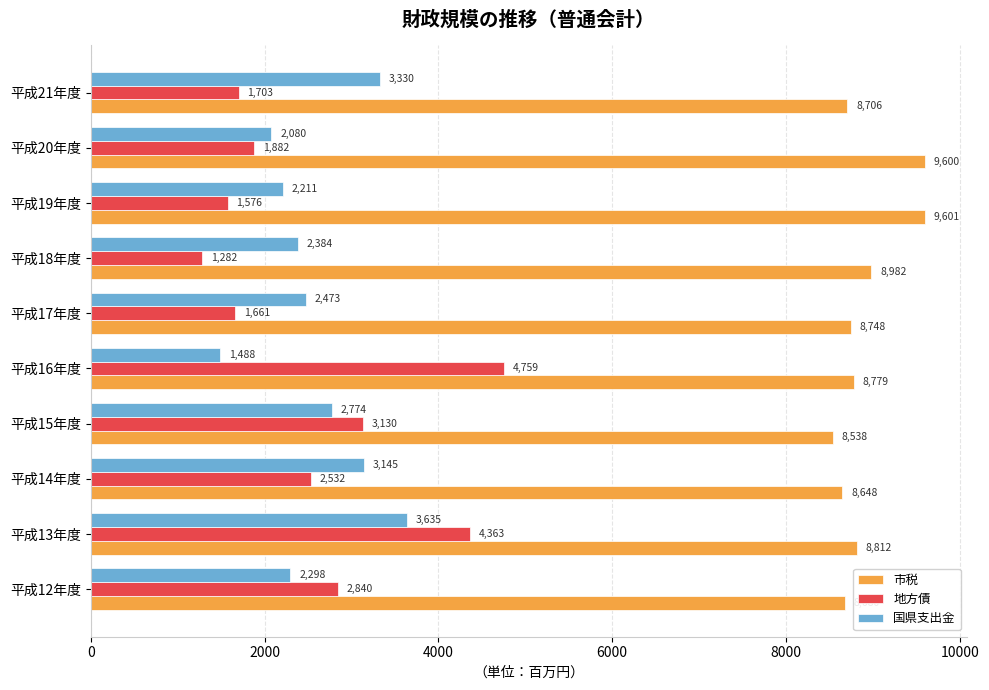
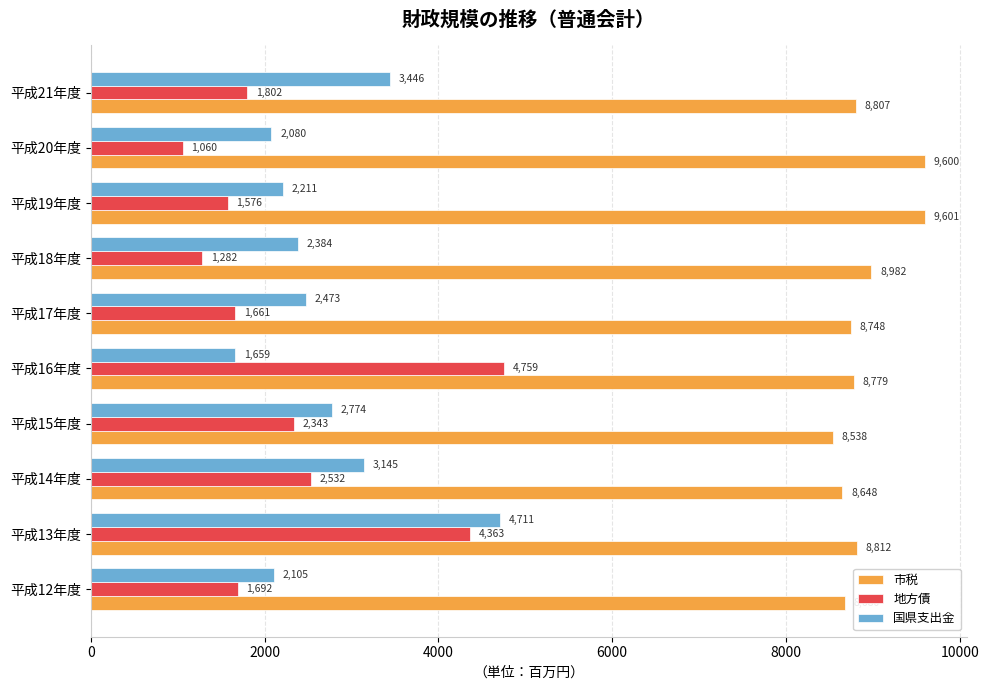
  {
    "市税": {
-     "平成21年度": "8,706",
+     "平成21年度": "8,807",
      "平成20年度": "9,600",
      "平成19年度": "9,601",
      "平成18年度": "8,982",
      "平成17年度": "8,748",
      "平成16年度": "8,779",
      "平成15年度": "8,538",
      "平成14年度": "8,648",
      "平成13年度": "8,812"
    },
    "地方債": {
-     "平成21年度": "1,703",
-     "平成20年度": "1,882",
+     "平成21年度": "1,802",
+     "平成20年度": "1,060",
      "平成19年度": "1,576",
      "平成18年度": "1,282",
      "平成17年度": "1,661",
      "平成16年度": "4,759",
-     "平成15年度": "3,130",
+     "平成15年度": "2,343",
      "平成14年度": "2,532",
      "平成13年度": "4,363",
-     "平成12年度": "2,840"
+     "平成12年度": "1,692"
    },
    "国県支出金": {
-     "平成21年度": "3,330",
+     "平成21年度": "3,446",
      "平成20年度": "2,080",
      "平成19年度": "2,211",
      "平成18年度": "2,384",
      "平成17年度": "2,473",
-     "平成16年度": "1,488",
+     "平成16年度": "1,659",
      "平成15年度": "2,774",
      "平成14年度": "3,145",
-     "平成13年度": "3,635",
-     "平成12年度": "2,298"
+     "平成13年度": "4,711",
+     "平成12年度": "2,105"
    }
  }
